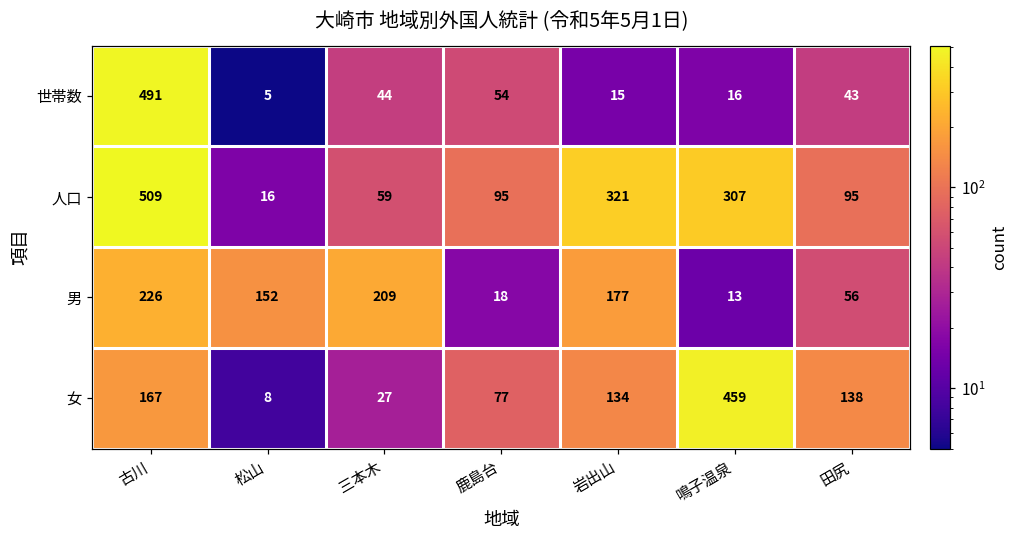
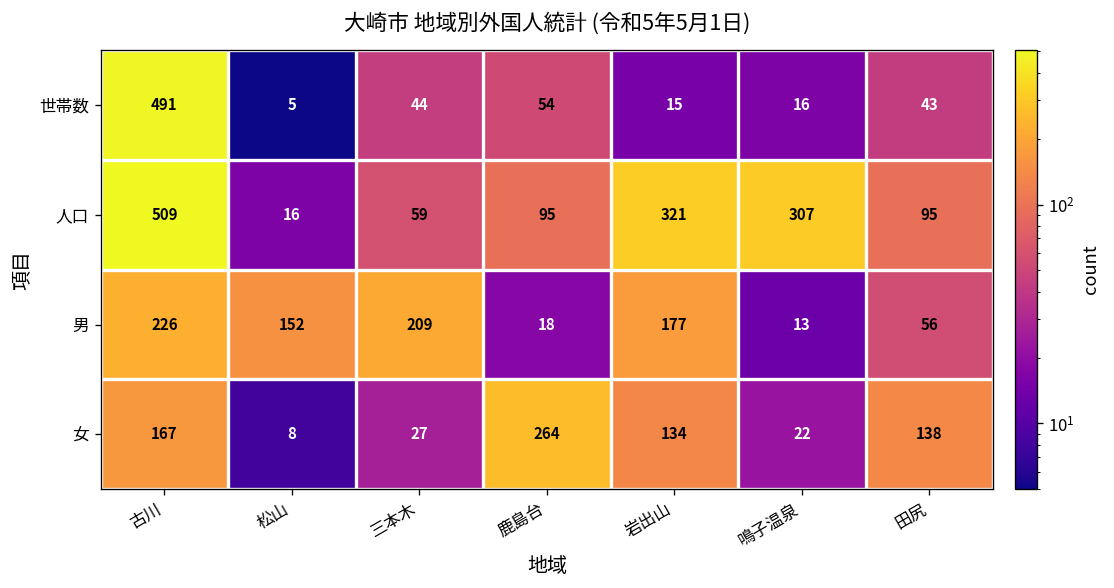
  {
    "世帯数": {
      "古川": 491,
      "松山": 5,
      "三本木": 44,
      "鹿島台": 54,
      "岩出山": 15,
      "鳴子温泉": 16,
      "田尻": 43
    },
    "人口": {
      "古川": 509,
      "松山": 16,
      "三本木": 59,
      "鹿島台": 95,
      "岩出山": 321,
      "鳴子温泉": 307,
      "田尻": 95
    },
    "男": {
      "古川": 226,
      "松山": 152,
      "三本木": 209,
      "鹿島台": 18,
      "岩出山": 177,
      "鳴子温泉": 13,
      "田尻": 56
    },
    "女": {
      "古川": 167,
      "松山": 8,
      "三本木": 27,
-     "鹿島台": 77,
+     "鹿島台": 264,
      "岩出山": 134,
-     "鳴子温泉": 459,
+     "鳴子温泉": 22,
      "田尻": 138
    }
  }
